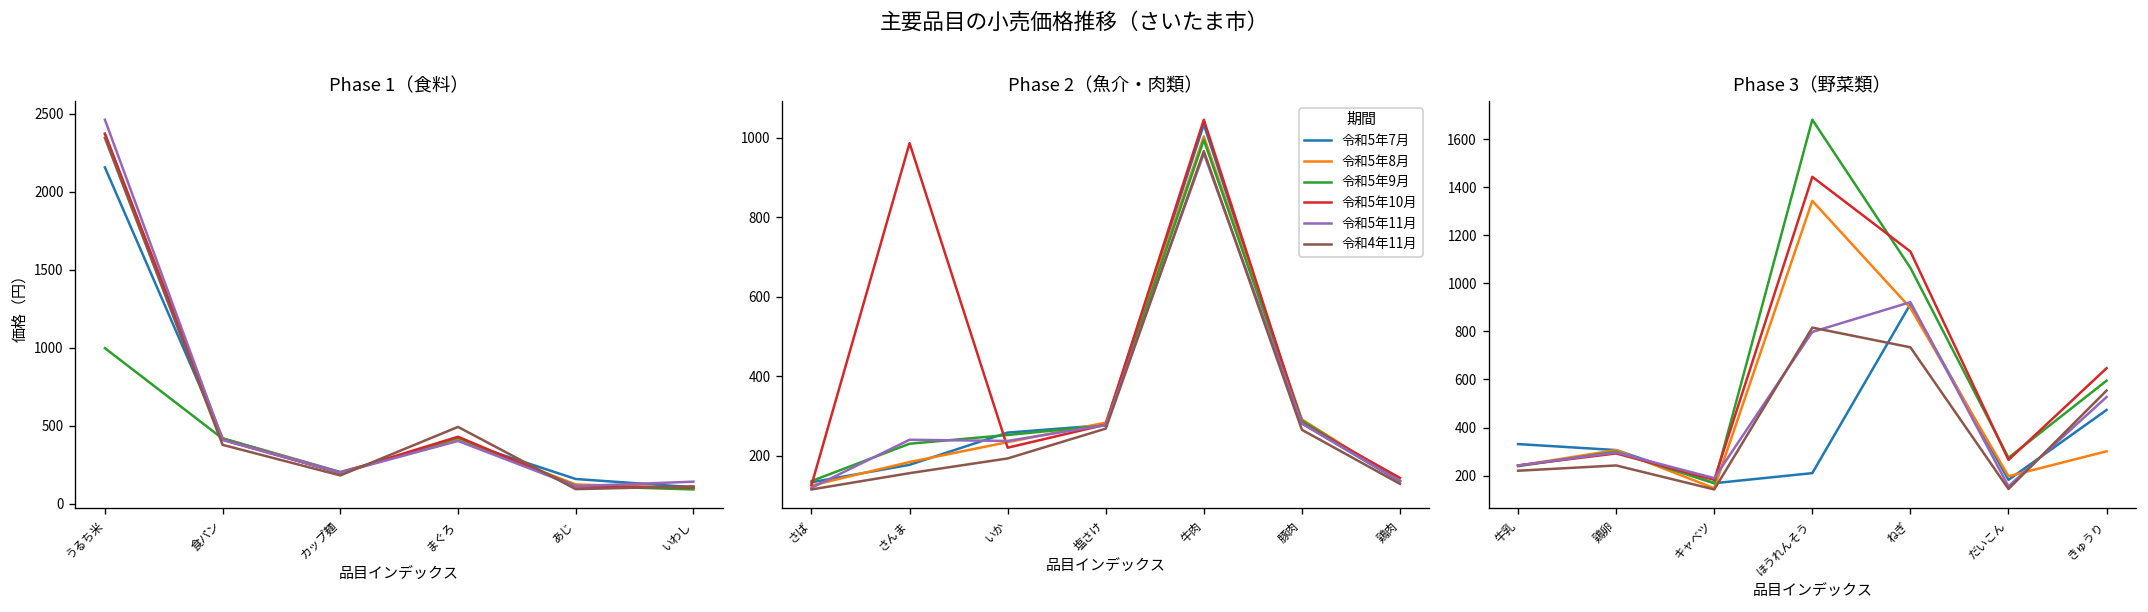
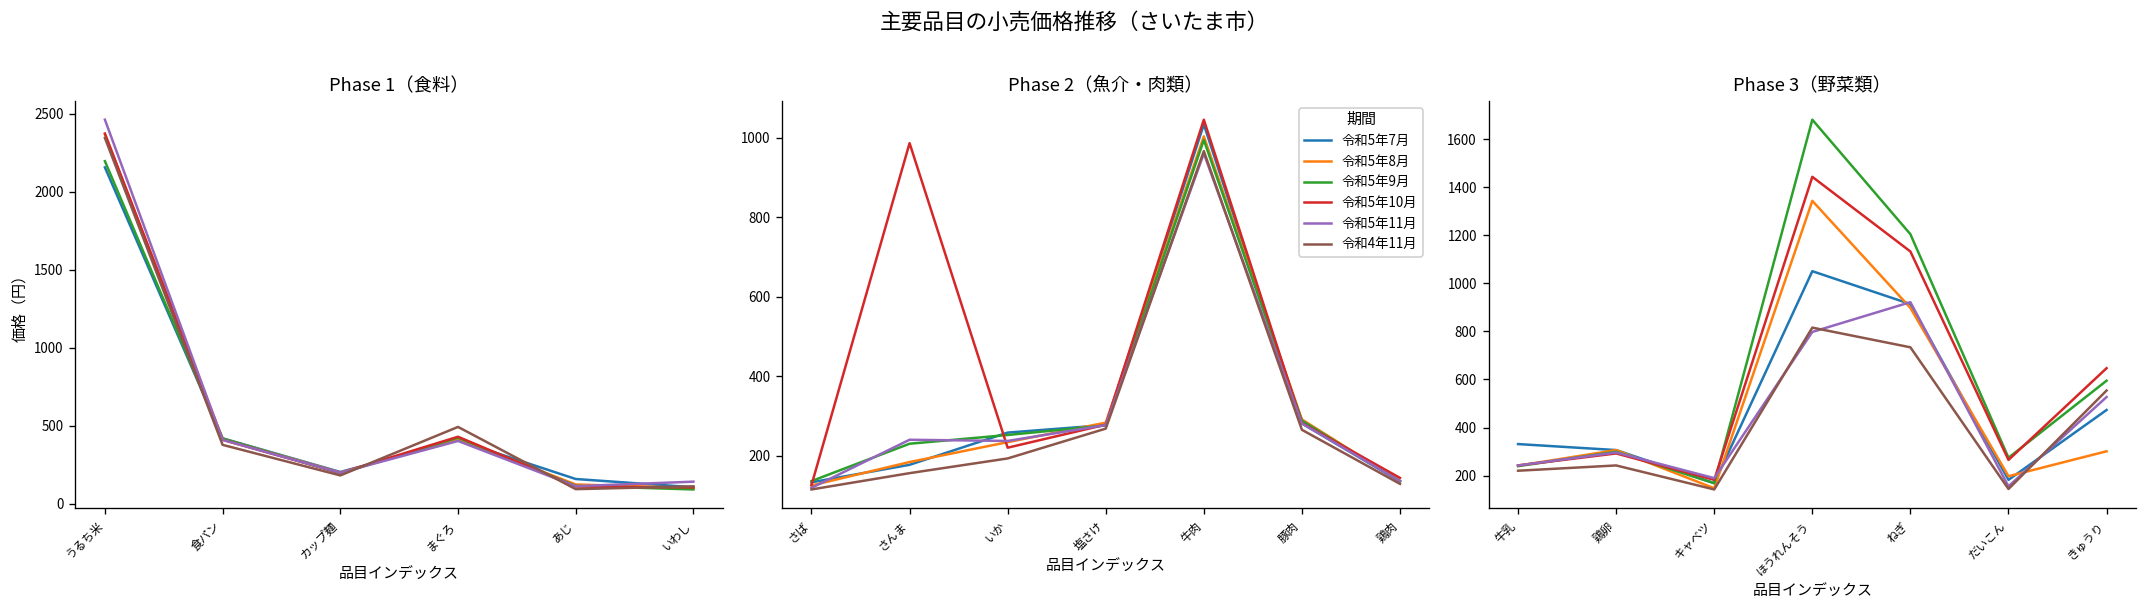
  {
    "Phase 1（食料）": {
      "令和5年7月": {
        "うるち米": 2160,
        "あじ": 160
      },
      "令和5年9月": {
-       "うるち米": 1000
+       "うるち米": 2200
      },
      "令和5年11月": {
        "うるち米": 2460,
        "いわし": 140
      },
      "令和4年11月": {
        "うるち米": 2350,
        "食パン": 380,
        "まぐろ": 490
      }
    },
    "Phase 2（魚介・肉類）": {
      "令和5年7月": {
        "牛肉": 1030
      },
      "令和5年8月": {
        "牛肉": 1000
      },
      "令和5年9月": {
        "さんま": 230,
        "牛肉": 990
      },
      "令和5年10月": {
        "さんま": 990,
        "いか": 220,
        "牛肉": 1050,
        "鶏肉": 140
      },
      "令和5年11月": {
        "さんま": 240
      },
      "令和4年11月": {
        "さんま": 160,
        "いか": 190,
        "塩さけ": 270,
        "豚肉": 270
      }
    },
    "Phase 3（野菜類）": {
      "令和5年7月": {
        "牛乳": 330,
-       "ほうれんそう": 210,
+       "ほうれんそう": 1050,
        "だいこん": 180,
        "きゅうり": 470
      },
      "令和5年8月": {
        "ほうれんそう": 1340,
        "ねぎ": 900,
        "だいこん": 200,
        "きゅうり": 300
      },
      "令和5年9月": {
        "ほうれんそう": 1680,
-       "ねぎ": 1070,
+       "ねぎ": 1210,
        "きゅうり": 600
      },
      "令和5年10月": {
        "ほうれんそう": 1440,
        "ねぎ": 1130,
        "きゅうり": 650
      },
      "令和5年11月": {
        "ほうれんそう": 800,
        "きゅうり": 530
      },
      "令和4年11月": {
        "牛乳": 220,
        "鶏卵": 240,
        "ほうれんそう": 820,
        "ねぎ": 730,
        "きゅうり": 550
      }
    }
  }
